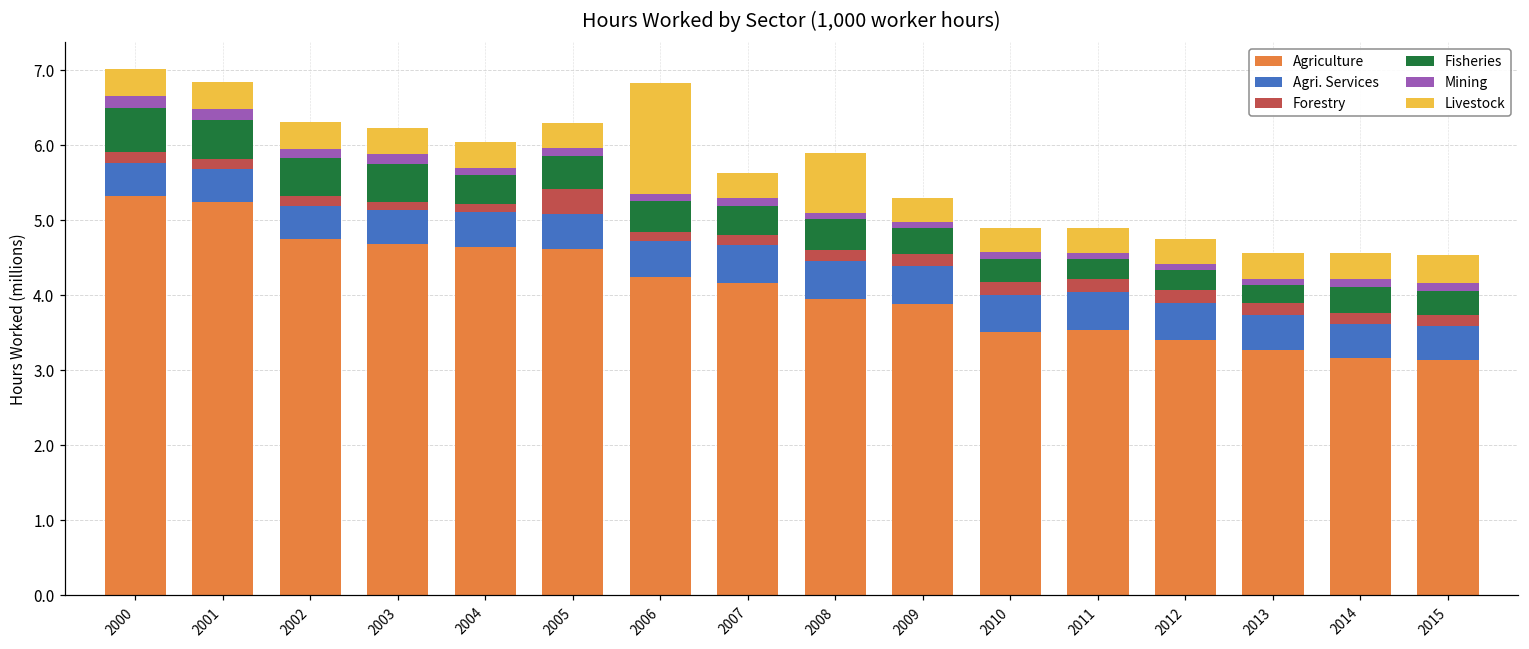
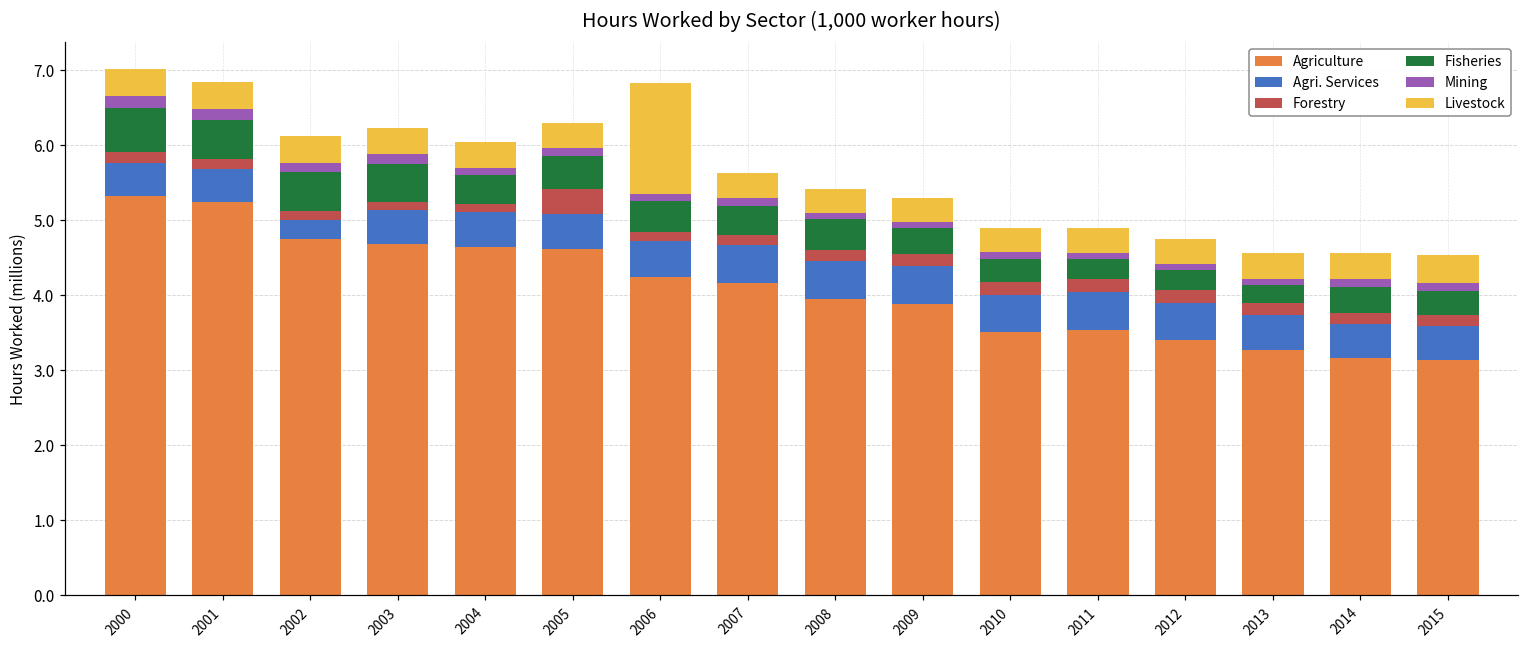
  {
    "Agriculture": {
      "2000": 5.3,
      "2001": 5.2,
      "2002": 4.8,
      "2003": 4.7,
      "2004": 4.6,
      "2005": 4.6,
      "2006": 4.2,
      "2007": 4.2,
      "2008": 4.0,
      "2009": 3.9,
      "2010": 3.5,
      "2011": 3.5,
      "2012": 3.4,
      "2013": 3.3,
      "2014": 3.2,
      "2015": 3.1
    },
    "Agri. Services": {
      "2000": 0.4,
      "2001": 0.4,
-     "2002": 0.4,
+     "2002": 0.3,
      "2003": 0.4,
      "2004": 0.5,
      "2005": 0.5,
      "2006": 0.5,
      "2007": 0.5,
      "2008": 0.5,
      "2009": 0.5,
      "2010": 0.5,
      "2011": 0.5,
      "2012": 0.5,
      "2013": 0.5,
      "2014": 0.5,
      "2015": 0.5
    },
    "Forestry": {
      "2000": 0.1,
      "2001": 0.1,
      "2002": 0.1,
      "2003": 0.1,
      "2004": 0.1,
      "2005": 0.3,
      "2006": 0.1,
      "2007": 0.1,
      "2008": 0.1,
      "2009": 0.2,
      "2010": 0.2,
      "2011": 0.2,
      "2012": 0.2,
      "2013": 0.2,
      "2014": 0.1,
      "2015": 0.2
    },
    "Fisheries": {
      "2000": 0.6,
      "2001": 0.5,
      "2002": 0.5,
      "2003": 0.5,
      "2004": 0.4,
      "2005": 0.4,
      "2006": 0.4,
      "2007": 0.4,
      "2008": 0.4,
      "2009": 0.3,
      "2010": 0.3,
      "2011": 0.3,
      "2012": 0.3,
      "2013": 0.2,
      "2014": 0.3,
      "2015": 0.3
    },
    "Mining": {
      "2000": 0.2,
      "2001": 0.1,
      "2002": 0.1,
      "2003": 0.1,
      "2004": 0.1,
      "2005": 0.1,
      "2006": 0.1,
      "2007": 0.1,
      "2008": 0.1,
      "2009": 0.1,
      "2010": 0.1,
      "2011": 0.1,
      "2012": 0.1,
      "2013": 0.1,
      "2014": 0.1,
      "2015": 0.1
    },
    "Livestock": {
      "2000": 0.4,
      "2001": 0.4,
      "2002": 0.4,
      "2003": 0.4,
      "2004": 0.3,
      "2005": 0.3,
      "2006": 1.5,
      "2007": 0.3,
-     "2008": 0.8,
+     "2008": 0.3,
      "2009": 0.3,
      "2010": 0.3,
      "2011": 0.3,
      "2012": 0.3,
      "2013": 0.3,
      "2014": 0.3,
      "2015": 0.4
    }
  }
